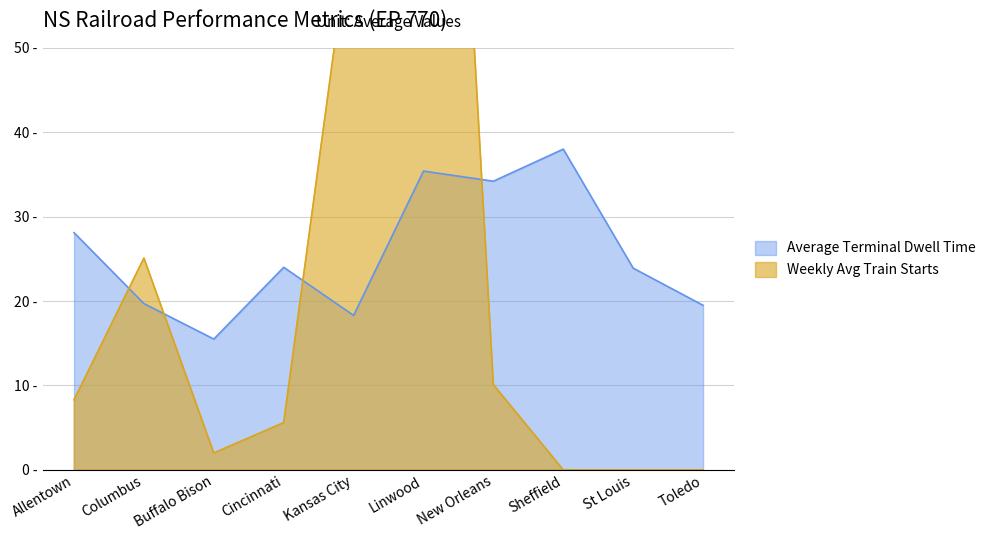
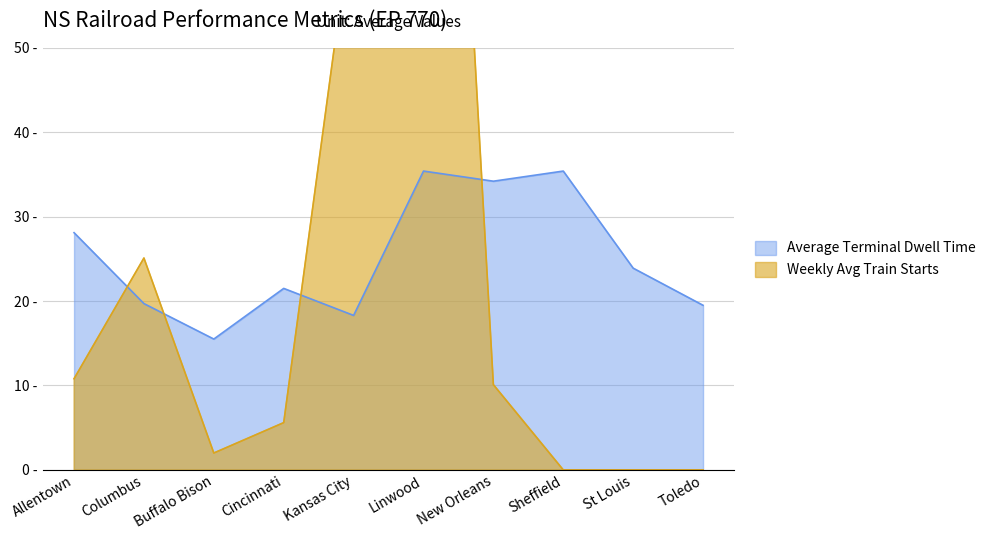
  {
    "Average Terminal Dwell Time": {
      "Allentown": "28 -",
      "Columbus": "20 -",
      "Buffalo Bison": "16 -",
-     "Cincinnati": "24 -",
+     "Cincinnati": "22 -",
      "Kansas City": "18 -",
      "Linwood": "35 -",
      "New Orleans": "34 -",
-     "Sheffield": "38 -",
+     "Sheffield": "35 -",
      "St Louis": "24 -",
      "Toledo": "20 -"
    },
    "Weekly Avg Train Starts": {
-     "Allentown": "8 -",
+     "Allentown": "11 -",
      "Columbus": "25 -",
      "Buffalo Bison": "2 -",
      "Cincinnati": "6 -",
      "New Orleans": "10 -",
      "Sheffield": "0 -",
      "St Louis": "0 -",
      "Toledo": "0 -"
    }
  }
